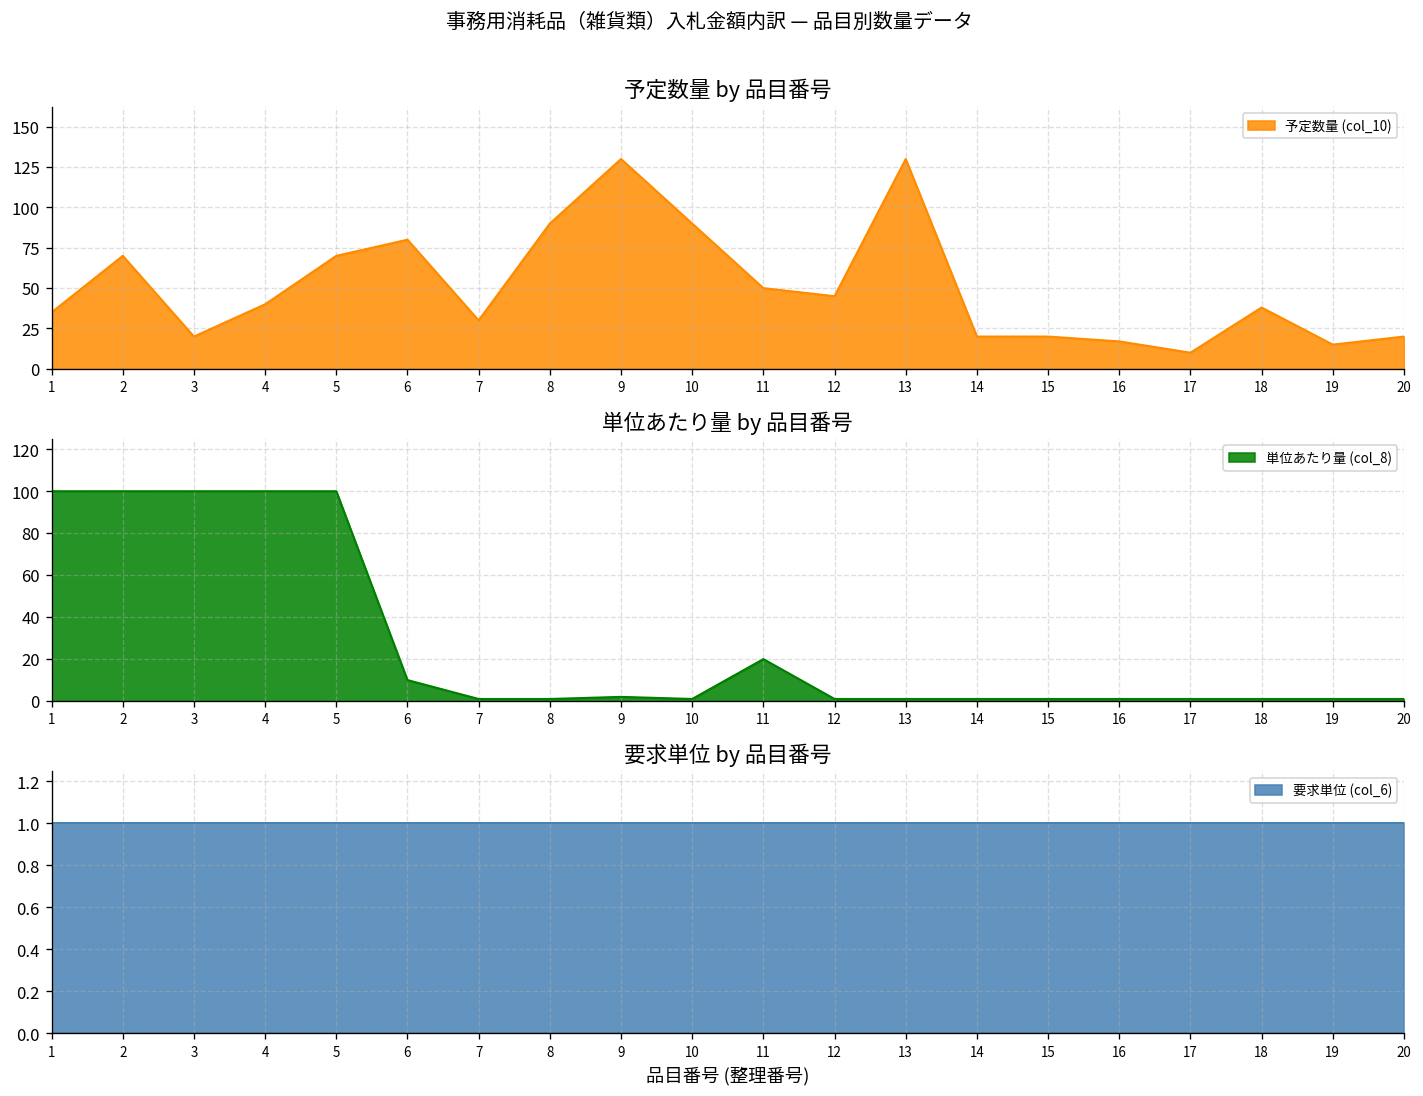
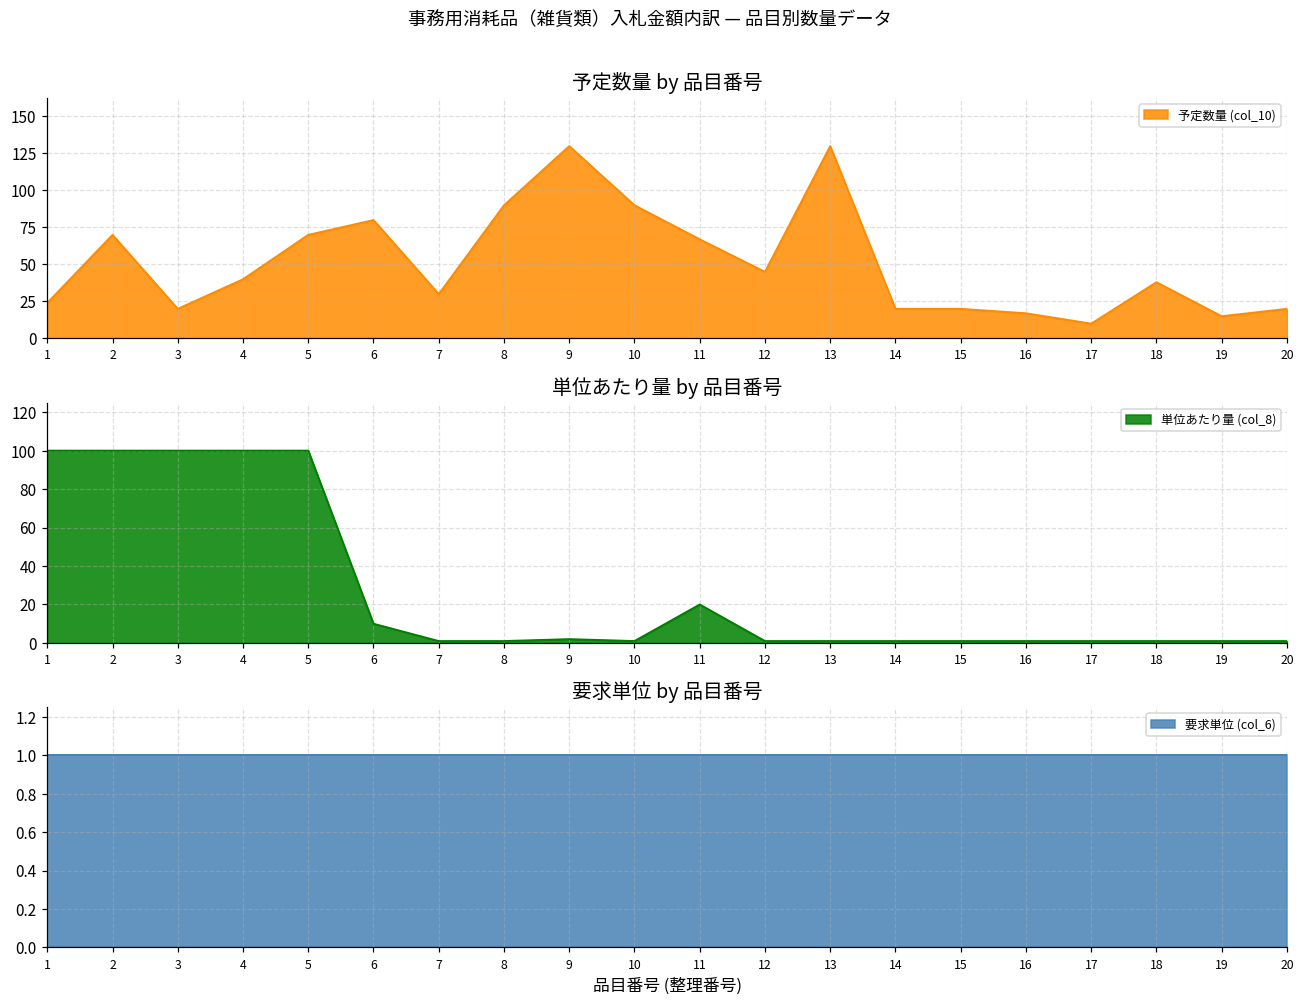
  {
    "予定数量 by 品目番号": {
-     "1": 35,
+     "1": 24,
      "2": 70,
      "3": 20,
      "4": 40,
      "5": 70,
      "6": 80,
      "7": 30,
      "8": 90,
      "9": 130,
      "10": 90,
-     "11": 50,
+     "11": 67,
      "12": 45,
      "13": 130,
      "14": 20,
      "15": 20,
      "16": 17,
      "17": 10,
      "18": 38,
      "19": 15,
      "20": 20
    },
    "単位あたり量 by 品目番号": {
      "1": 100,
      "2": 100,
      "3": 100,
      "4": 100,
      "5": 100,
      "6": 10,
      "7": 1,
      "8": 1,
      "9": 2,
      "10": 1,
      "11": 20,
      "12": 1,
      "13": 1,
      "14": 1,
      "15": 1,
      "16": 1,
      "17": 1,
      "18": 1,
      "19": 1,
      "20": 1
    },
    "要求単位 by 品目番号": {
      "1": 1.00,
      "2": 1.00,
      "3": 1.00,
      "4": 1.00,
      "5": 1.00,
      "6": 1.00,
      "7": 1.00,
      "8": 1.00,
      "9": 1.00,
      "10": 1.00,
      "11": 1.00,
      "12": 1.00,
      "13": 1.00,
      "14": 1.00,
      "15": 1.00,
      "16": 1.00,
      "17": 1.00,
      "18": 1.00,
      "19": 1.00,
      "20": 1.00
    }
  }
